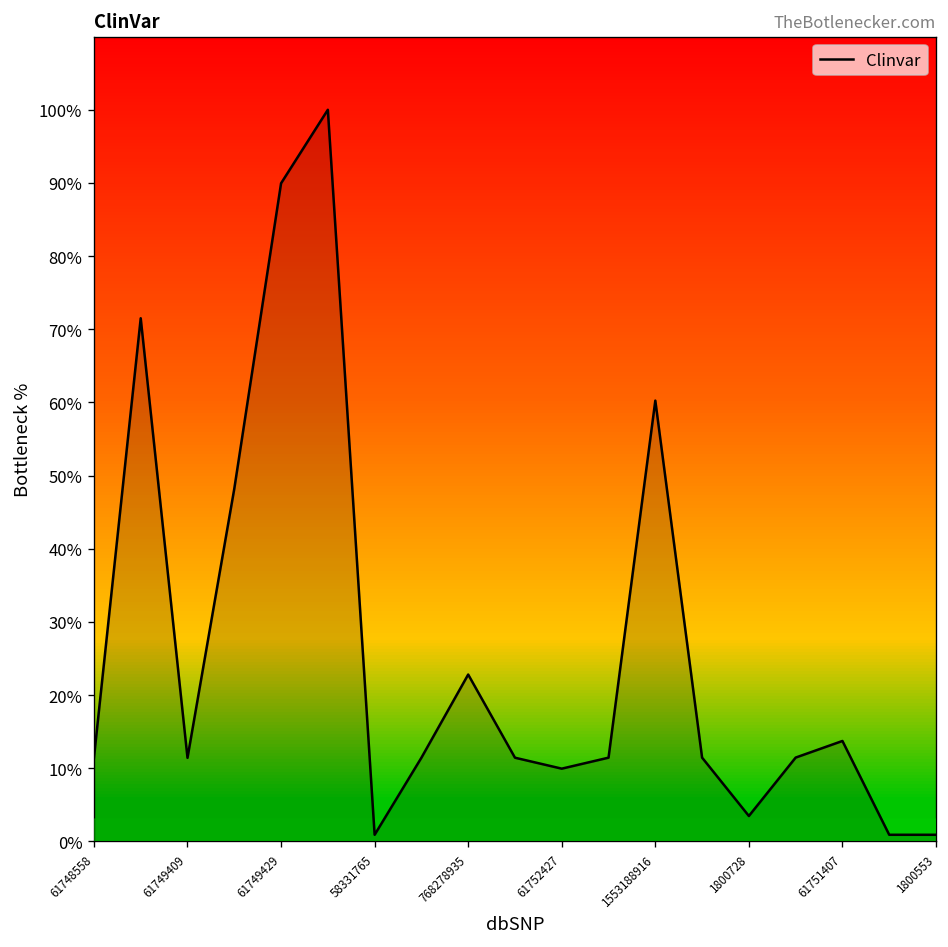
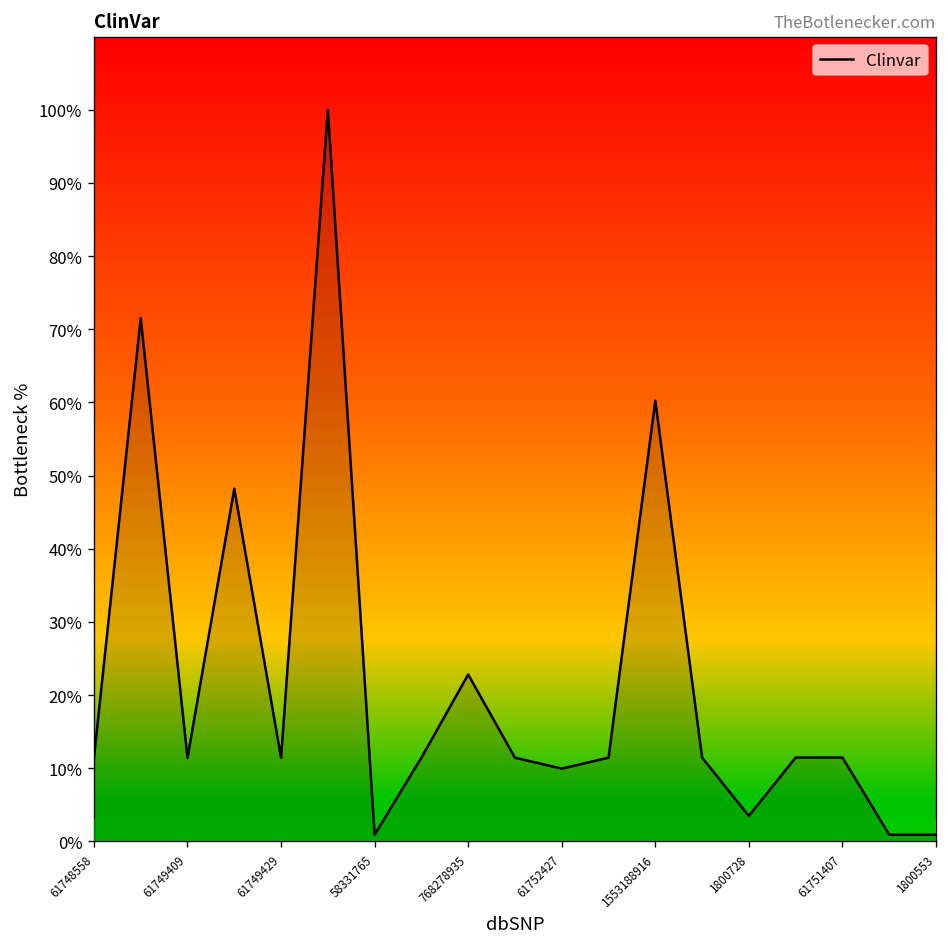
  {
    "61748558": "11%",
    "61749409": "11%",
-   "61749429": "90%",
+   "61749429": "11%",
    "768278935": "23%",
    "61752427": "10%",
    "1553188916": "60%",
    "1800728": "3%",
-   "61751407": "14%"
+   "61751407": "11%"
  }
